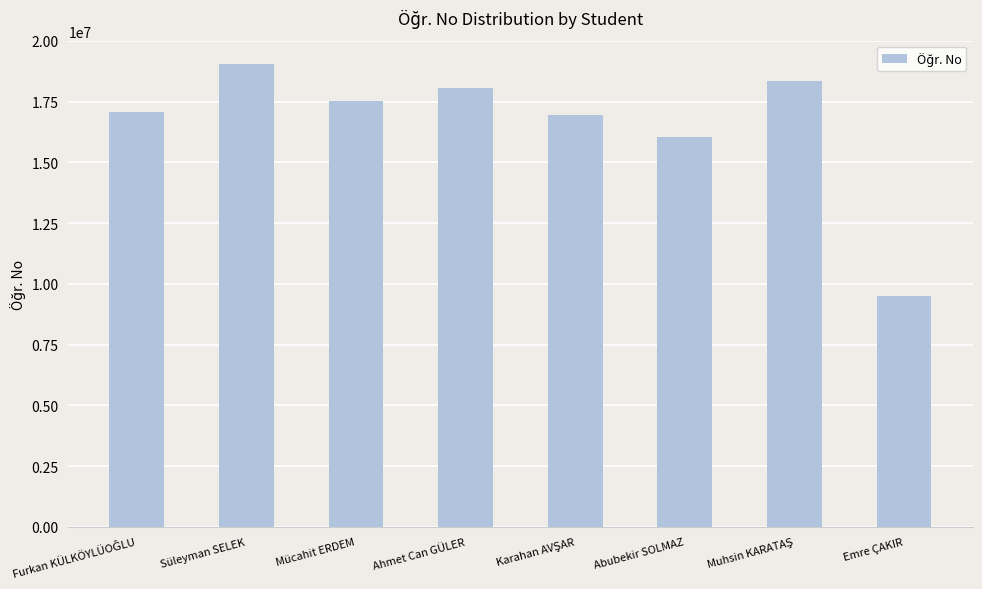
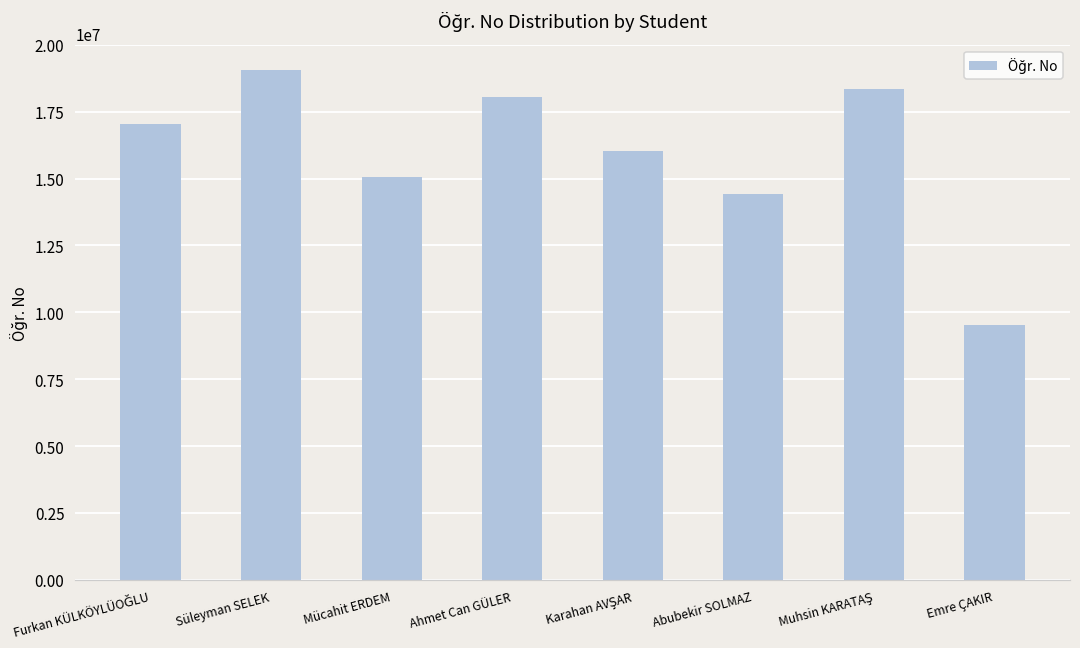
  {
    "Furkan KÜLKÖYLÜOĞLU": 17000000,
    "Süleyman SELEK": 19000000,
-   "Mücahit ERDEM": 17500000,
+   "Mücahit ERDEM": 15000000,
    "Ahmet Can GÜLER": 18000000,
-   "Karahan AVŞAR": 16900000,
-   "Abubekir SOLMAZ": 16000000,
+   "Karahan AVŞAR": 16000000,
+   "Abubekir SOLMAZ": 14400000,
    "Muhsin KARATAŞ": 18300000,
    "Emre ÇAKIR": 9500000
  }
